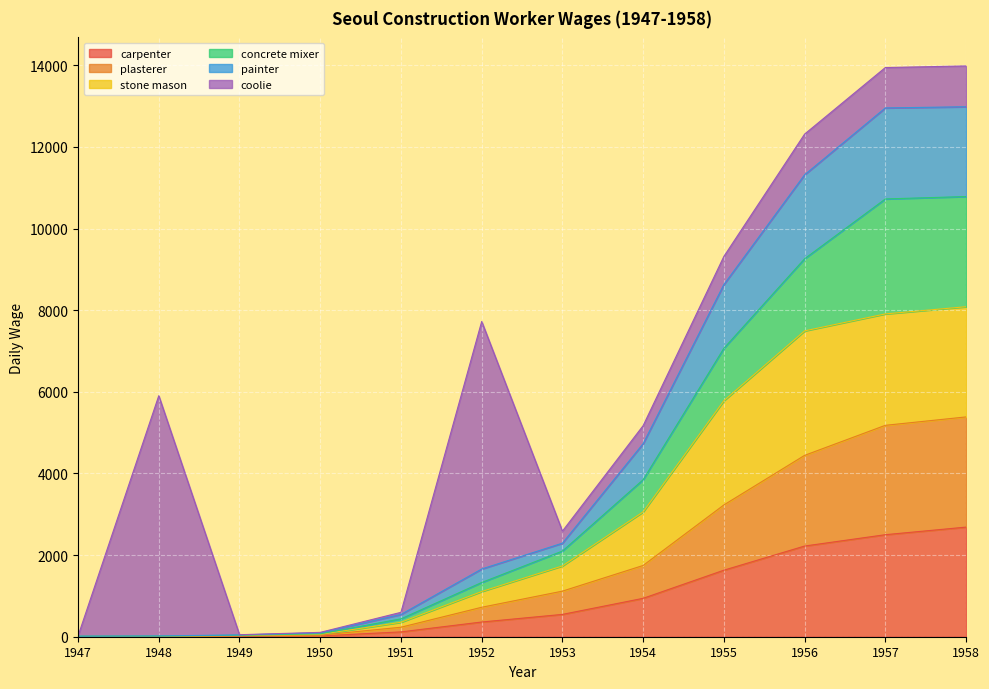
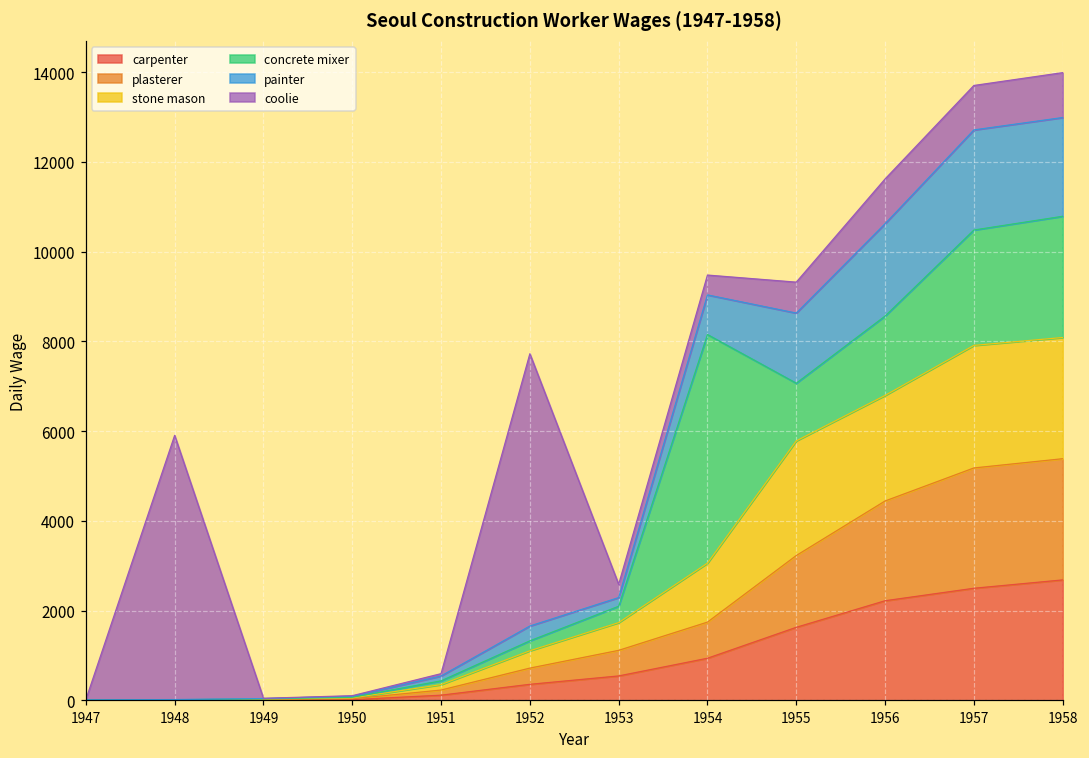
  {
    "stone mason": {
      "1951": 100,
      "1952": 400,
      "1953": 600,
      "1954": 1300,
      "1955": 2600,
-     "1956": 3100,
+     "1956": 2400,
      "1957": 2700,
      "1958": 2700
    },
    "concrete mixer": {
      "1951": 100,
      "1952": 200,
      "1953": 400,
-     "1954": 800,
+     "1954": 5100,
      "1955": 1300,
      "1956": 1800,
-     "1957": 2800,
+     "1957": 2600,
      "1958": 2700
    },
    "painter": {
      "1952": 300,
      "1953": 200,
      "1954": 900,
      "1955": 1600,
      "1956": 2100,
      "1957": 2200,
      "1958": 2200
    },
    "coolie": {
      "1948": 5900,
      "1952": 6100,
      "1953": 300,
      "1954": 400,
      "1955": 700,
      "1956": 1000,
      "1957": 1000,
      "1958": 1000
    }
  }
